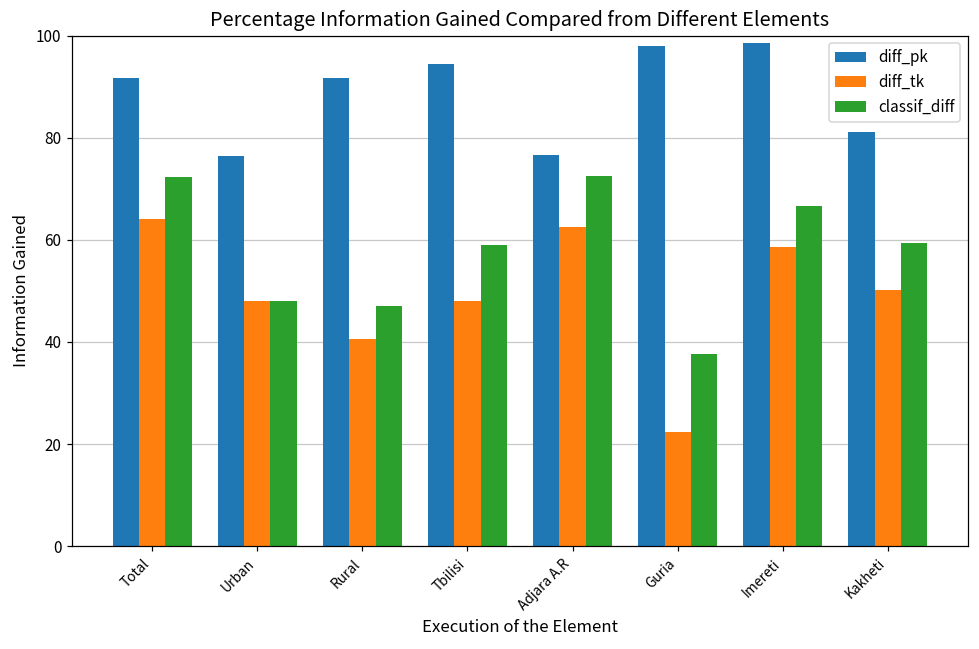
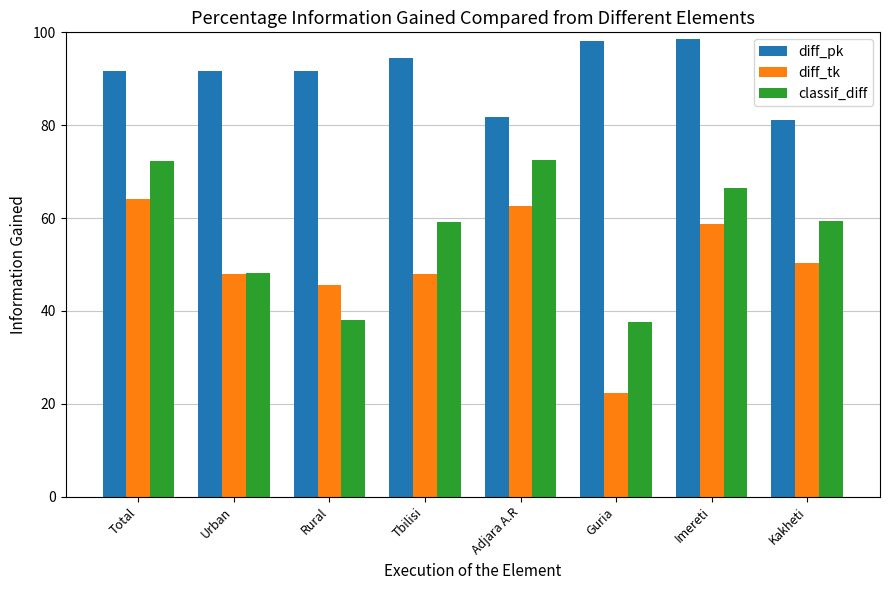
  {
    "diff_pk": {
      "Total": 92,
-     "Urban": 76,
+     "Urban": 92,
      "Rural": 92,
      "Tbilisi": 94,
-     "Adjara A.R": 77,
+     "Adjara A.R": 82,
      "Guria": 98,
      "Imereti": 99,
      "Kakheti": 81
    },
    "diff_tk": {
      "Total": 64,
      "Urban": 48,
-     "Rural": 41,
+     "Rural": 46,
      "Tbilisi": 48,
      "Adjara A.R": 63,
      "Guria": 22,
      "Imereti": 59,
      "Kakheti": 50
    },
    "classif_diff": {
      "Total": 72,
      "Urban": 48,
-     "Rural": 47,
+     "Rural": 38,
      "Tbilisi": 59,
      "Adjara A.R": 73,
      "Guria": 38,
      "Imereti": 67,
      "Kakheti": 59
    }
  }
